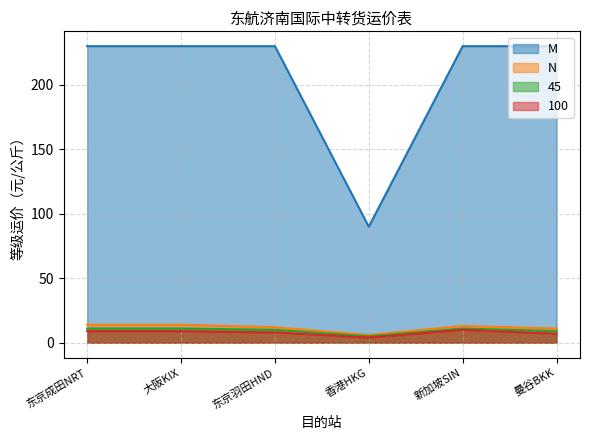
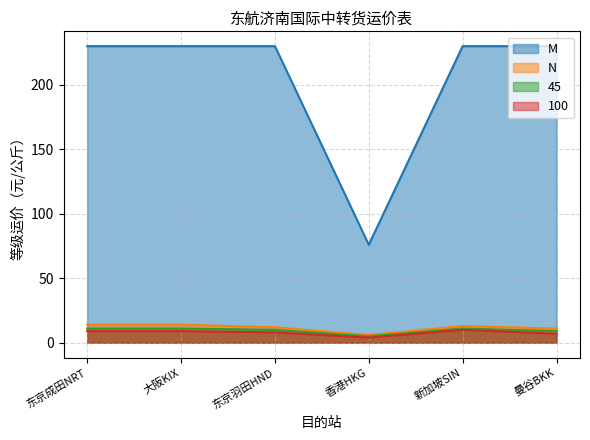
  {
    "M": {
      "东京成田NRT": 230,
      "大阪KIX": 230,
      "东京羽田HND": 230,
-     "香港HKG": 90,
+     "香港HKG": 76,
      "新加坡SIN": 230
    },
    "N": {
      "东京成田NRT": 14,
      "大阪KIX": 14,
      "曼谷BKK": 11
    },
    "45": {
      "东京成田NRT": 11,
      "大阪KIX": 11,
      "曼谷BKK": 9
    },
    "100": {
      "东京成田NRT": 9,
      "大阪KIX": 9,
      "东京羽田HND": 8,
      "曼谷BKK": 7
    }
  }
